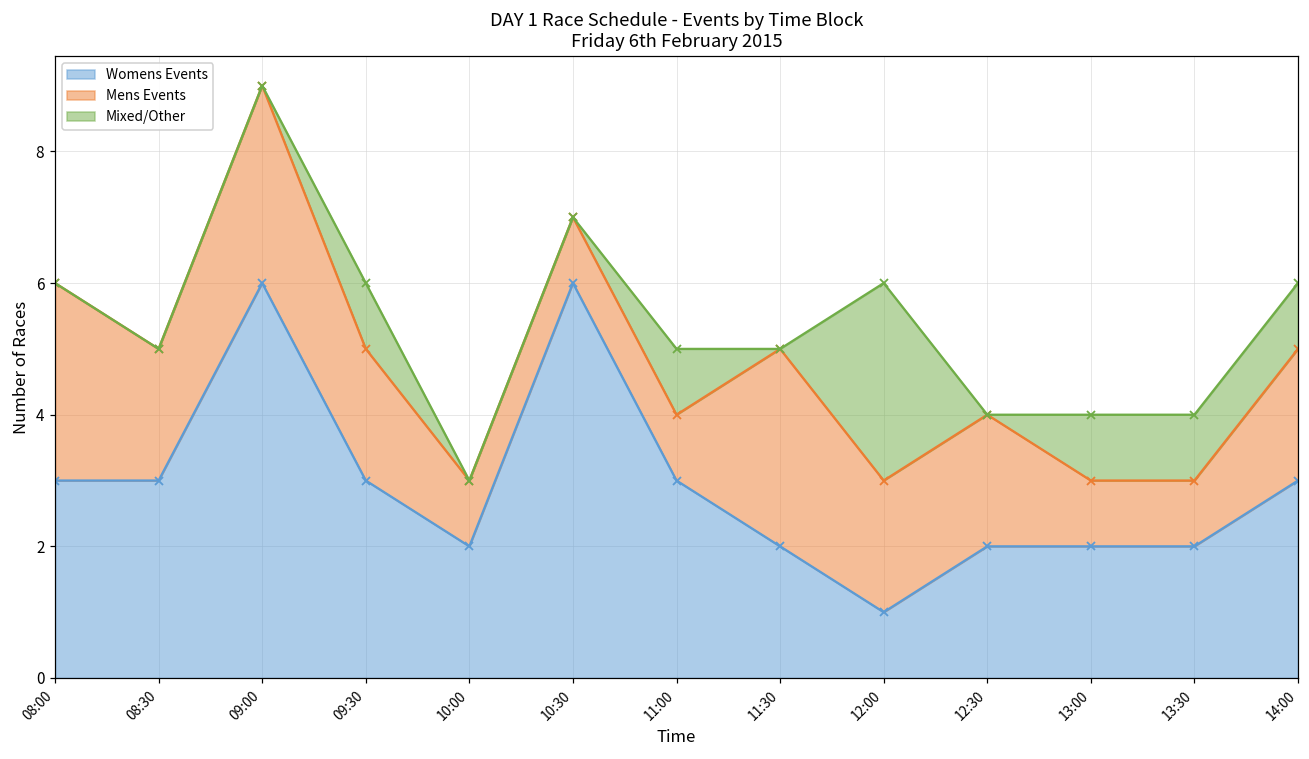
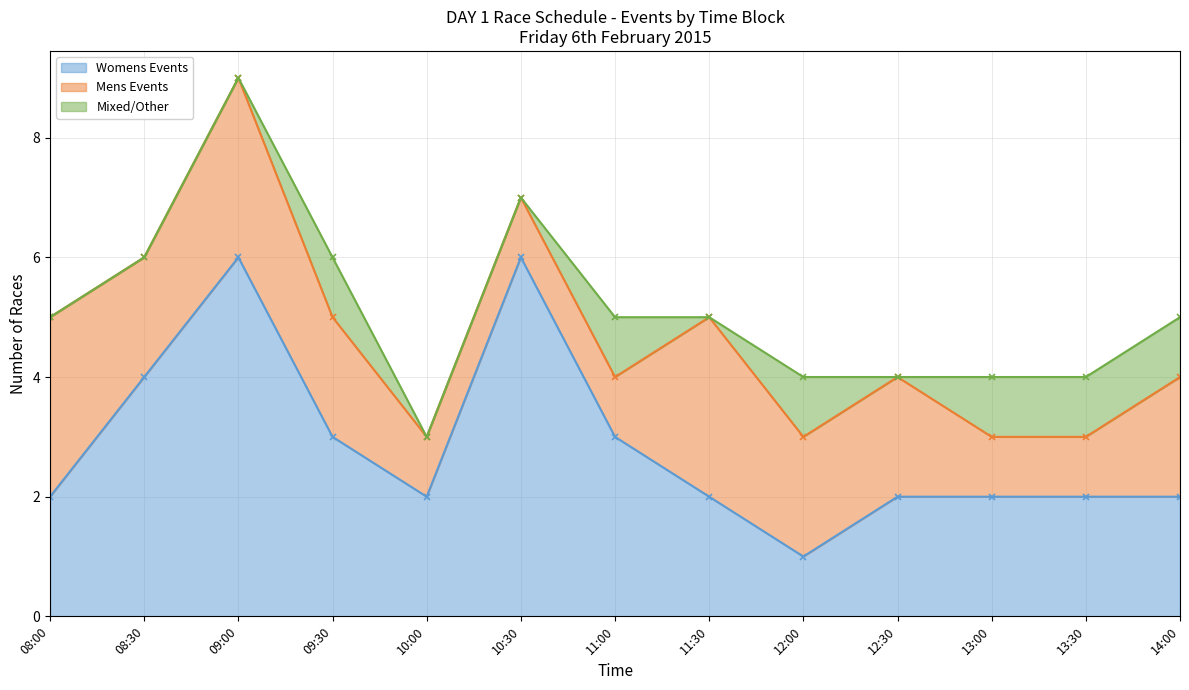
  {
    "Womens Events": {
-     "08:00": 3,
-     "08:30": 3,
+     "08:00": 2,
+     "08:30": 4,
      "09:00": 6,
      "09:30": 3,
      "10:00": 2,
      "10:30": 6,
      "11:00": 3,
      "11:30": 2,
      "12:00": 1,
      "12:30": 2,
      "13:00": 2,
      "13:30": 2,
-     "14:00": 3
+     "14:00": 2
    },
    "Mens Events": {
      "09:30": 2,
      "11:00": 1,
      "12:00": 2,
      "13:00": 1,
      "13:30": 1,
      "14:00": 2
    },
    "Mixed/Other": {
      "09:30": 1,
      "11:00": 1,
-     "12:00": 3,
+     "12:00": 1,
      "13:00": 1,
      "13:30": 1,
      "14:00": 1
    }
  }
